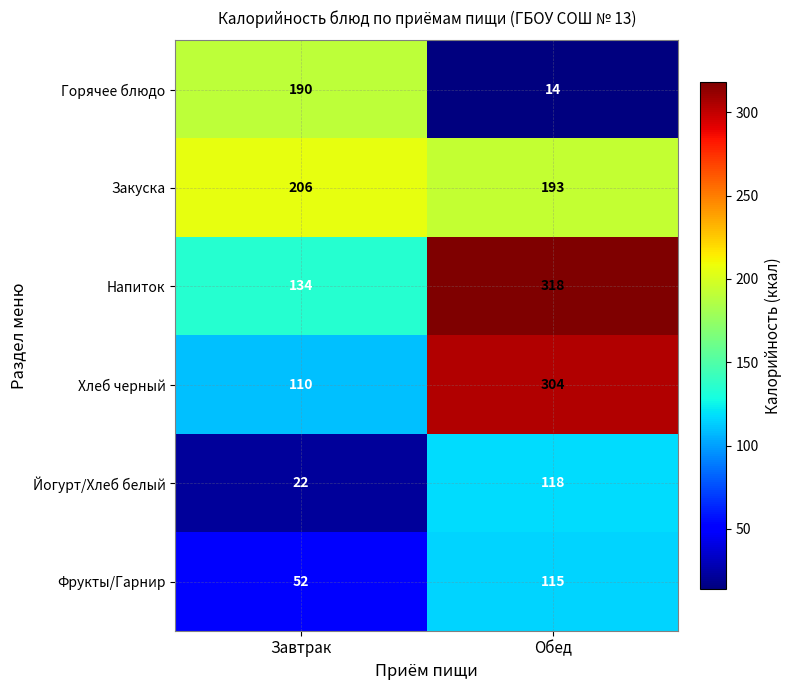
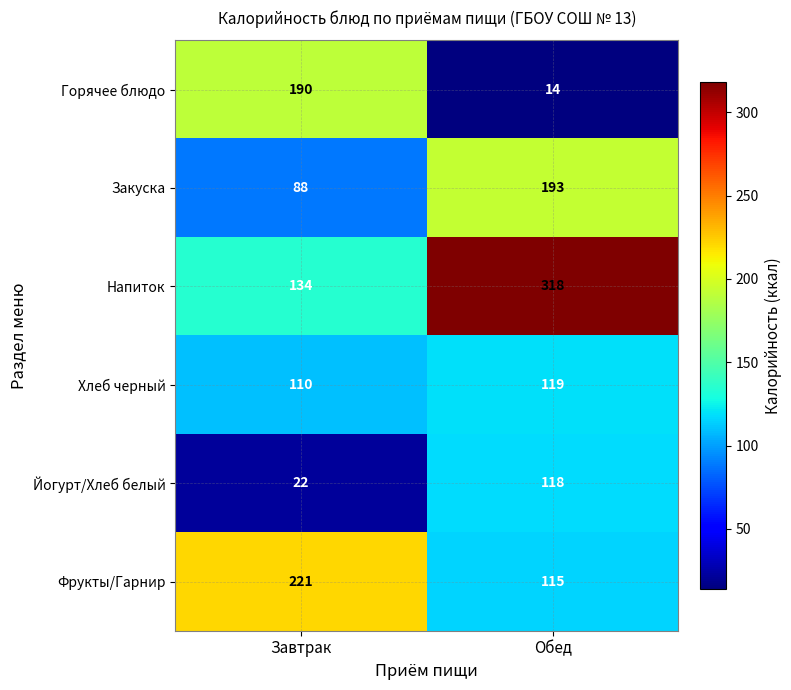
  {
    "Горячее блюдо": {
      "Завтрак": 190,
      "Обед": 14
    },
    "Закуска": {
-     "Завтрак": 206,
+     "Завтрак": 88,
      "Обед": 193
    },
    "Напиток": {
      "Завтрак": 134,
      "Обед": 318
    },
    "Хлеб черный": {
      "Завтрак": 110,
-     "Обед": 304
+     "Обед": 119
    },
    "Йогурт/Хлеб белый": {
      "Завтрак": 22,
      "Обед": 118
    },
    "Фрукты/Гарнир": {
-     "Завтрак": 52,
+     "Завтрак": 221,
      "Обед": 115
    }
  }
